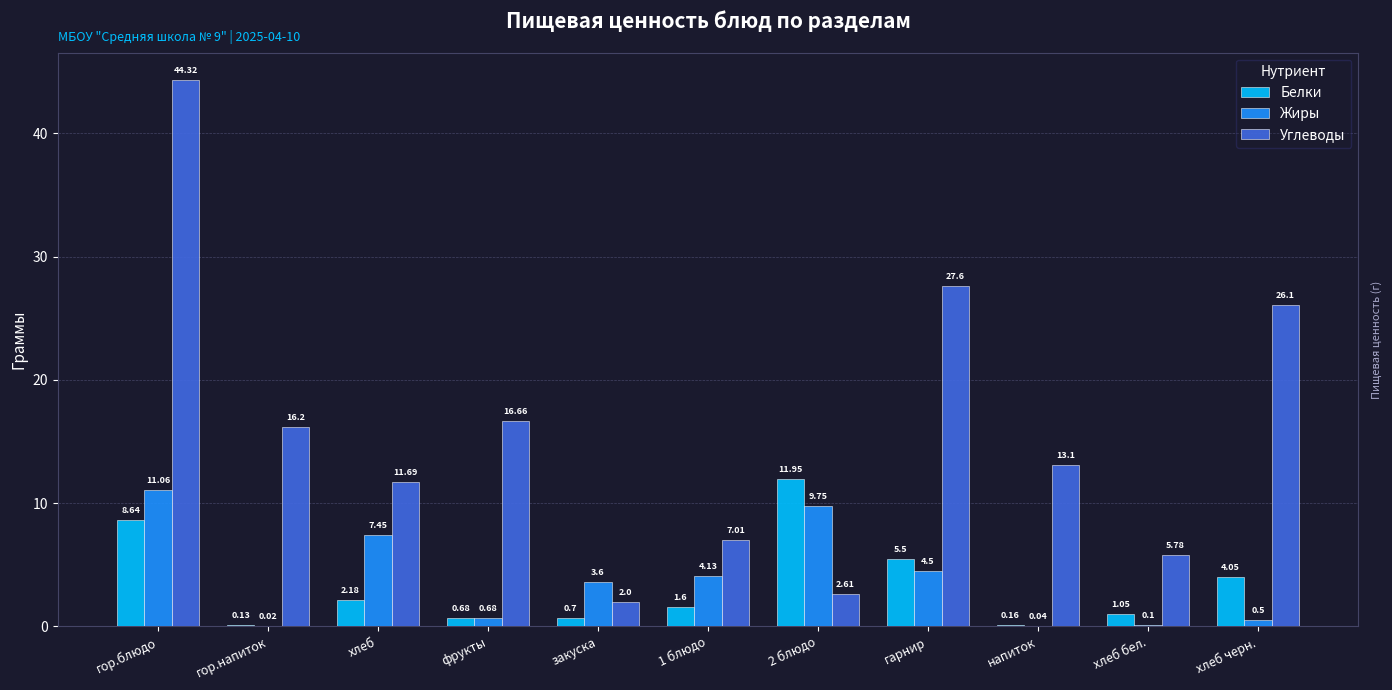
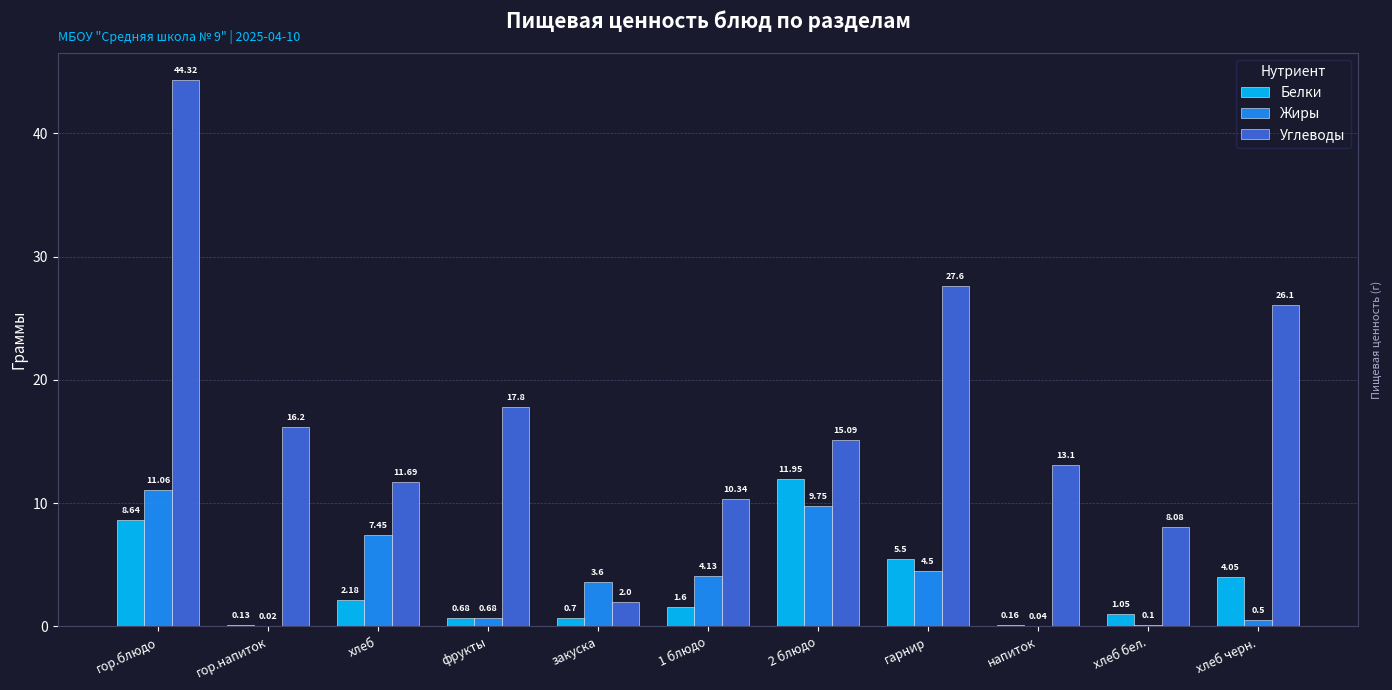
  {
    "Углеводы": {
      "гор.блюдо": 44.32,
      "гор.напиток": 16.2,
      "хлеб": 11.69,
-     "фрукты": 16.66,
+     "фрукты": 17.8,
      "закуска": 2.0,
-     "1 блюдо": 7.01,
-     "2 блюдо": 2.61,
+     "1 блюдо": 10.34,
+     "2 блюдо": 15.09,
      "гарнир": 27.6,
      "напиток": 13.1,
-     "хлеб бел.": 5.78,
+     "хлеб бел.": 8.08,
      "хлеб черн.": 26.1
    }
  }
